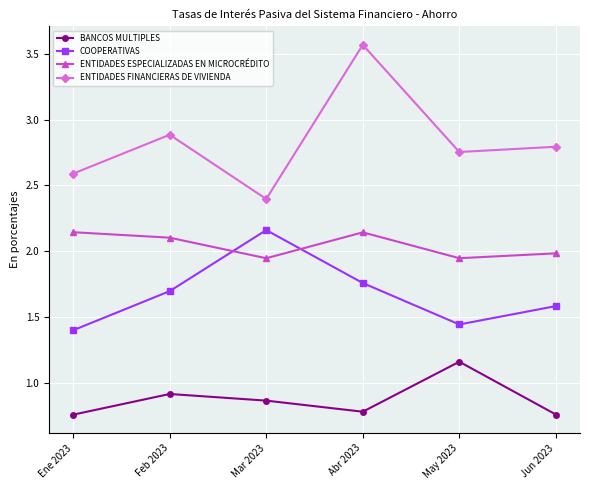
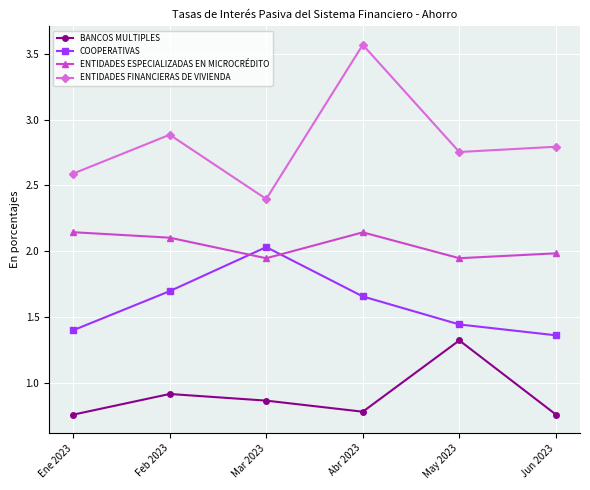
  {
    "BANCOS MULTIPLES": {
      "Ene 2023": 0.76,
      "Feb 2023": 0.91,
      "Mar 2023": 0.86,
      "Abr 2023": 0.78,
-     "May 2023": 1.16,
+     "May 2023": 1.32,
      "Jun 2023": 0.76
    },
    "COOPERATIVAS": {
      "Ene 2023": 1.40,
      "Feb 2023": 1.70,
-     "Mar 2023": 2.16,
-     "Abr 2023": 1.76,
+     "Mar 2023": 2.03,
+     "Abr 2023": 1.66,
      "May 2023": 1.44,
-     "Jun 2023": 1.58
+     "Jun 2023": 1.36
    }
  }
